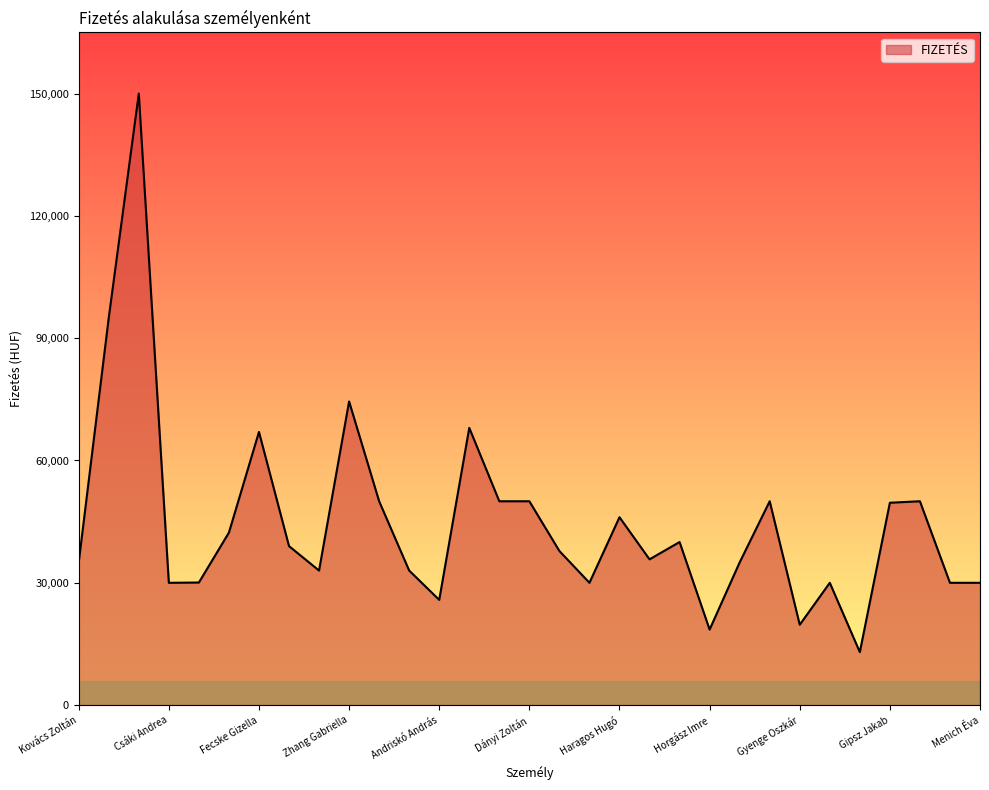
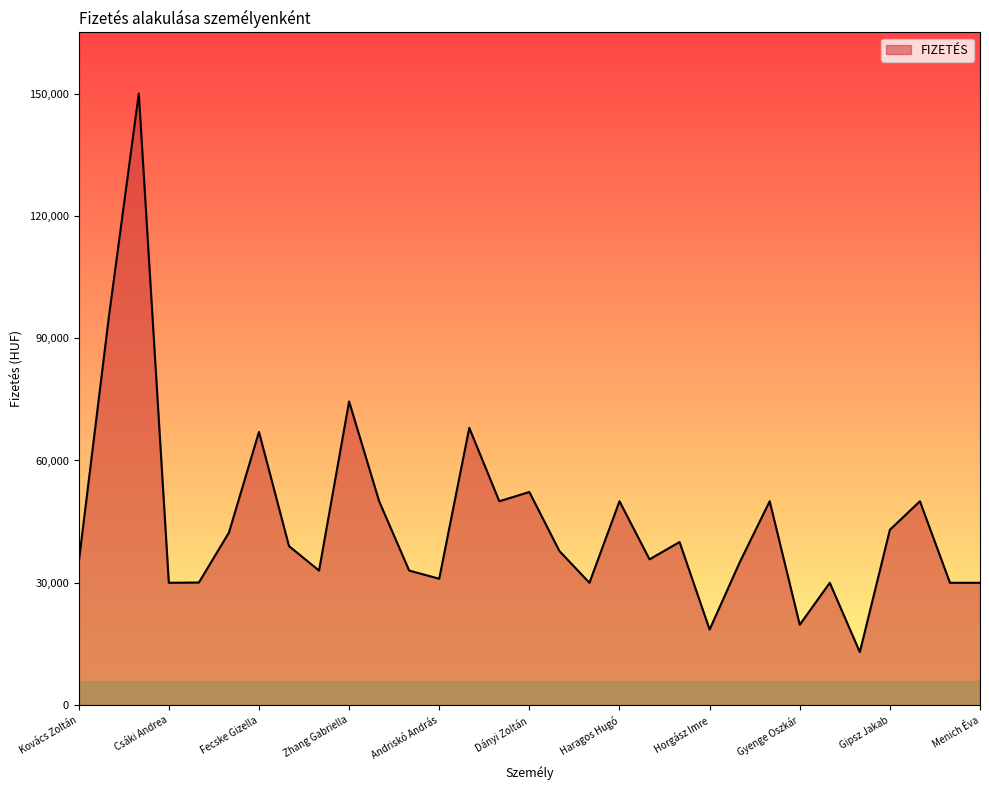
  {
    "Kovács Zoltán": "35,000",
    "Csáki Andrea": "30,000",
    "Fecske Gizella": "67,000",
    "Zhang Gabriella": "74,000",
-   "Andriskó András": "26,000",
-   "Dányi Zoltán": "50,000",
-   "Haragos Hugó": "46,000",
+   "Andriskó András": "31,000",
+   "Dányi Zoltán": "52,000",
+   "Haragos Hugó": "50,000",
    "Horgász Imre": "19,000",
    "Gyenge Oszkár": "20,000",
-   "Gipsz Jakab": "50,000",
+   "Gipsz Jakab": "43,000",
    "Menich Éva": "30,000"
  }
